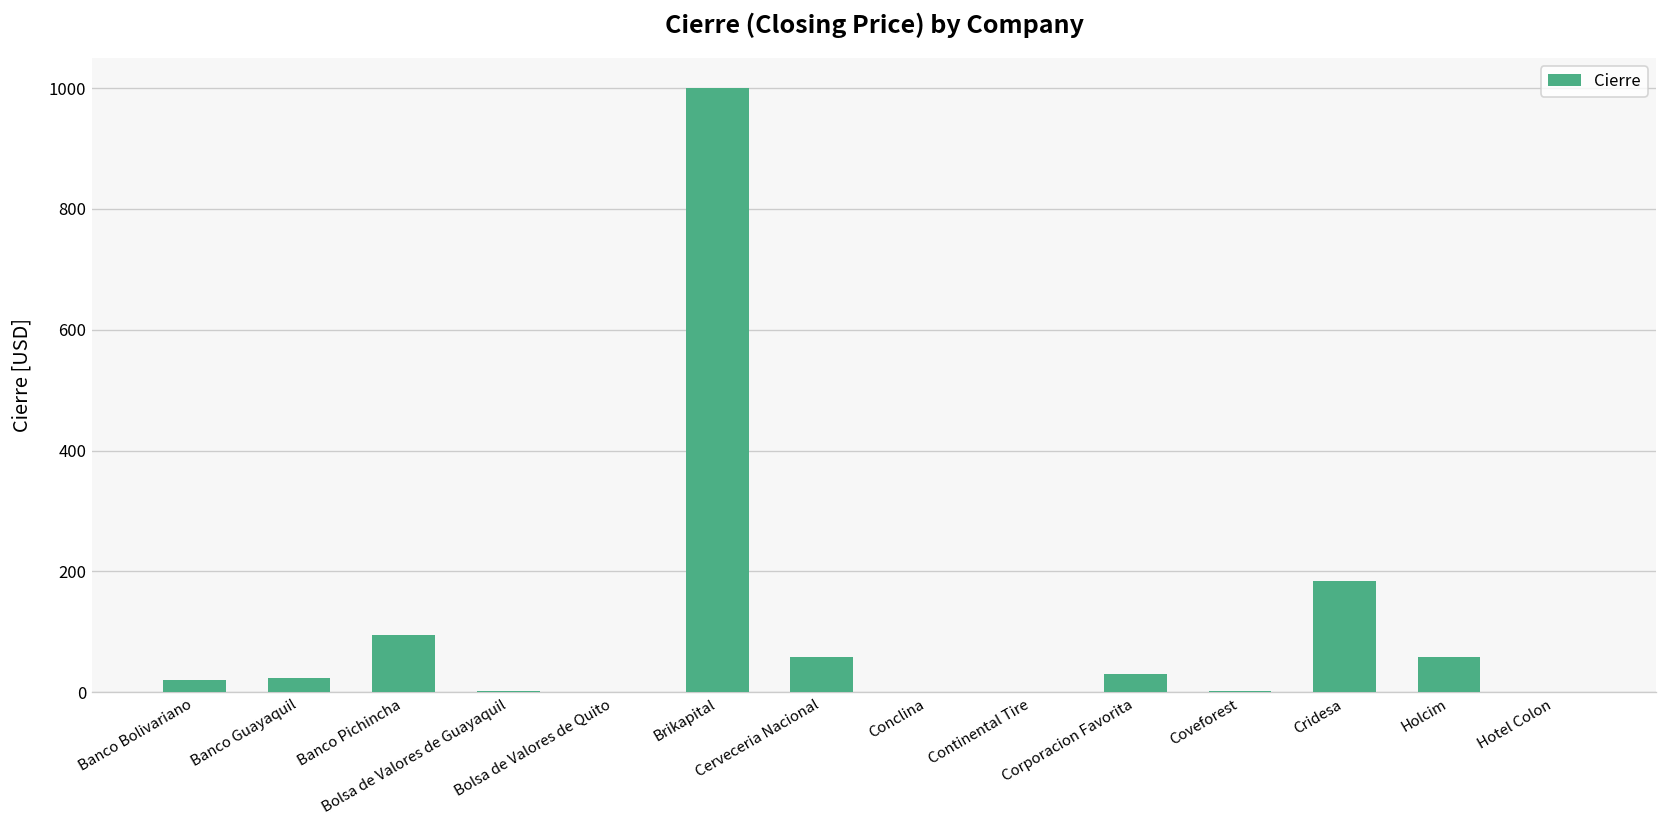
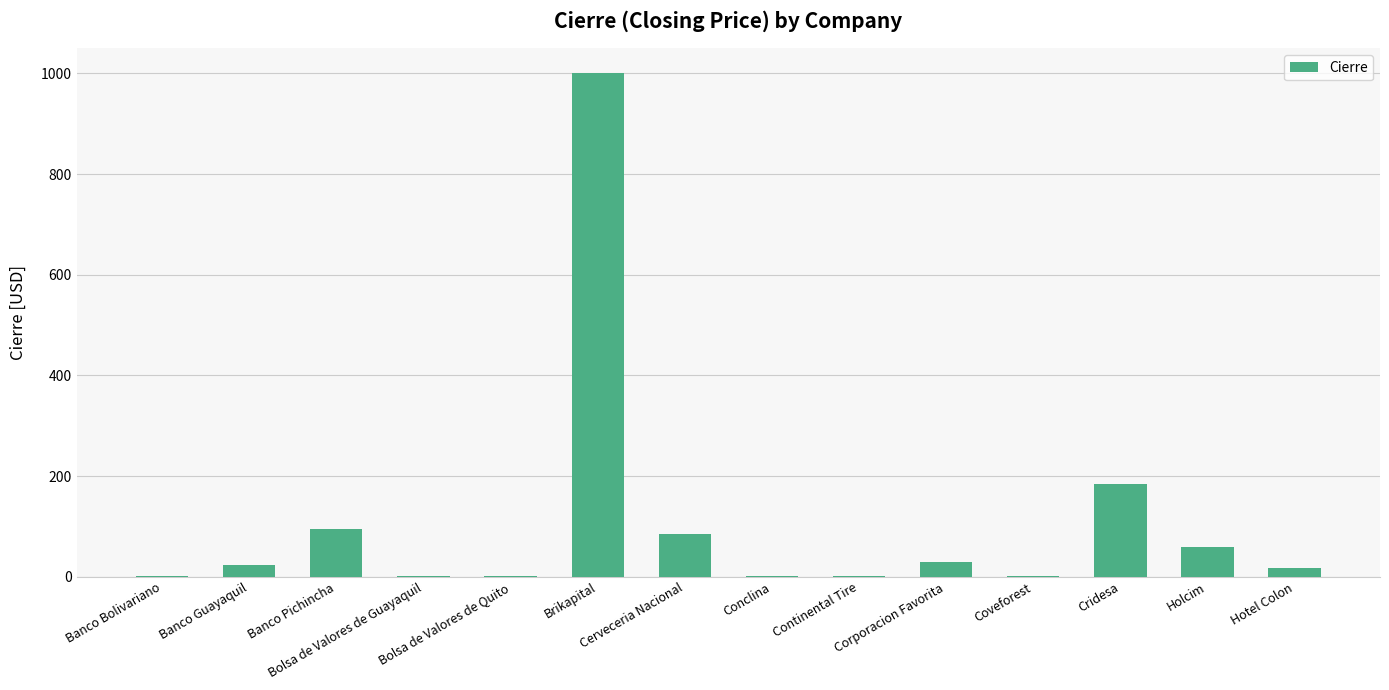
  {
-   "Banco Bolivariano": 20,
+   "Banco Bolivariano": 0,
    "Banco Guayaquil": 20,
    "Banco Pichincha": 100,
    "Brikapital": 1000,
-   "Cerveceria Nacional": 60,
+   "Cerveceria Nacional": 90,
    "Corporacion Favorita": 30,
    "Cridesa": 180,
    "Holcim": 60,
-   "Hotel Colon": 0
+   "Hotel Colon": 20
  }
